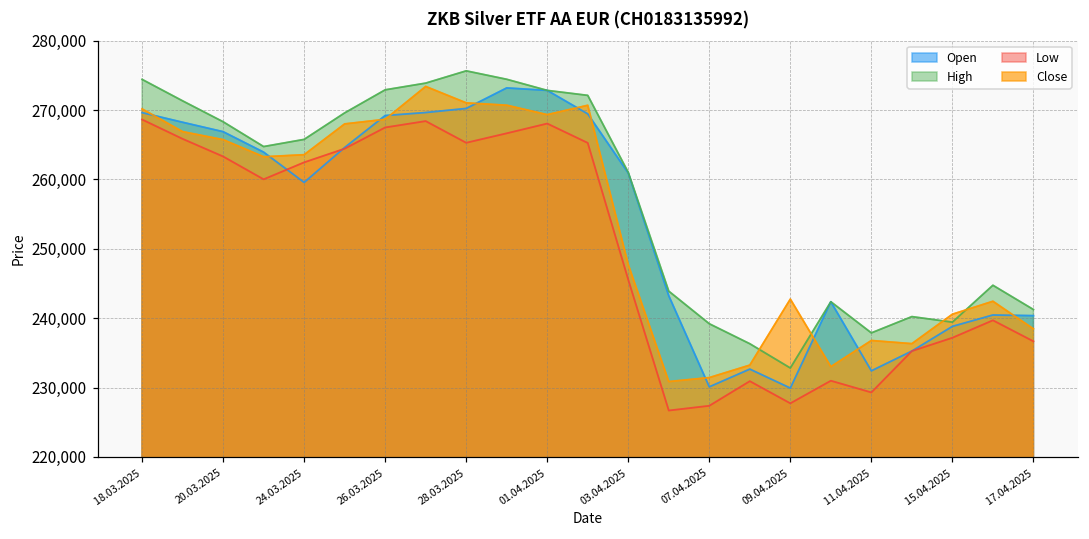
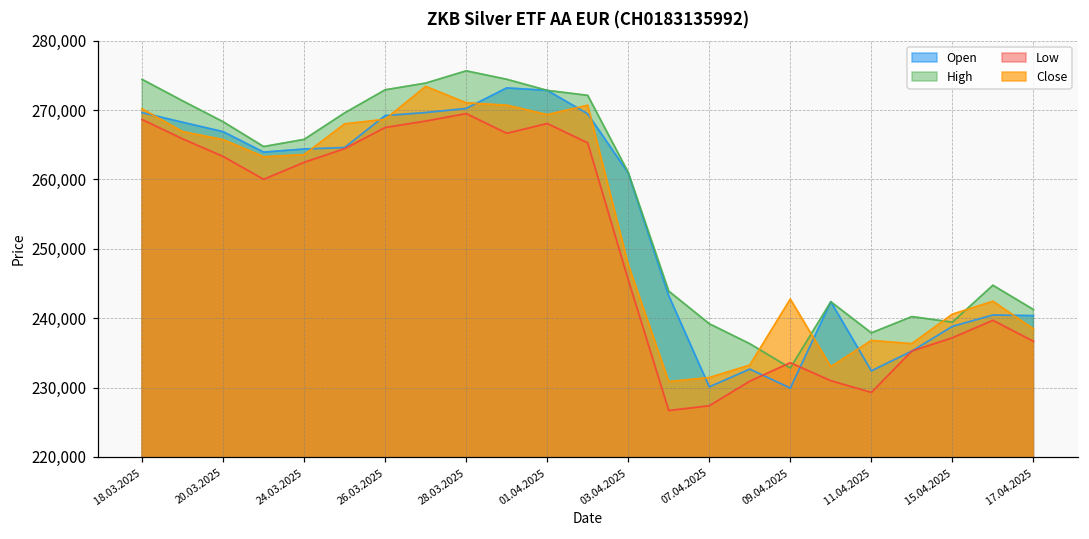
  {
    "Open": {
      "18.03.2025": "270,000",
      "20.03.2025": "267,000",
-     "24.03.2025": "260,000",
+     "24.03.2025": "264,000",
      "26.03.2025": "269,000",
      "28.03.2025": "270,000",
      "07.04.2025": "230,000",
      "09.04.2025": "230,000",
      "11.04.2025": "232,000",
      "15.04.2025": "239,000",
      "17.04.2025": "240,000"
    },
    "High": {
      "18.03.2025": "274,000",
      "20.03.2025": "268,000",
      "24.03.2025": "266,000",
      "26.03.2025": "273,000",
      "28.03.2025": "276,000",
      "07.04.2025": "239,000",
      "09.04.2025": "233,000",
      "11.04.2025": "238,000",
      "15.04.2025": "239,000",
      "17.04.2025": "241,000"
    },
    "Low": {
      "18.03.2025": "269,000",
      "20.03.2025": "263,000",
      "24.03.2025": "262,000",
      "26.03.2025": "267,000",
-     "28.03.2025": "265,000",
+     "28.03.2025": "269,000",
      "01.04.2025": "268,000",
      "03.04.2025": "246,000",
      "07.04.2025": "227,000",
-     "09.04.2025": "228,000",
+     "09.04.2025": "234,000",
      "11.04.2025": "229,000",
      "15.04.2025": "237,000",
      "17.04.2025": "237,000"
    },
    "Close": {
      "18.03.2025": "270,000",
      "20.03.2025": "266,000",
      "24.03.2025": "264,000",
      "26.03.2025": "269,000",
      "28.03.2025": "271,000",
      "01.04.2025": "269,000",
      "03.04.2025": "248,000",
      "07.04.2025": "231,000",
      "09.04.2025": "243,000",
      "11.04.2025": "237,000",
      "15.04.2025": "241,000",
      "17.04.2025": "238,000"
    }
  }
